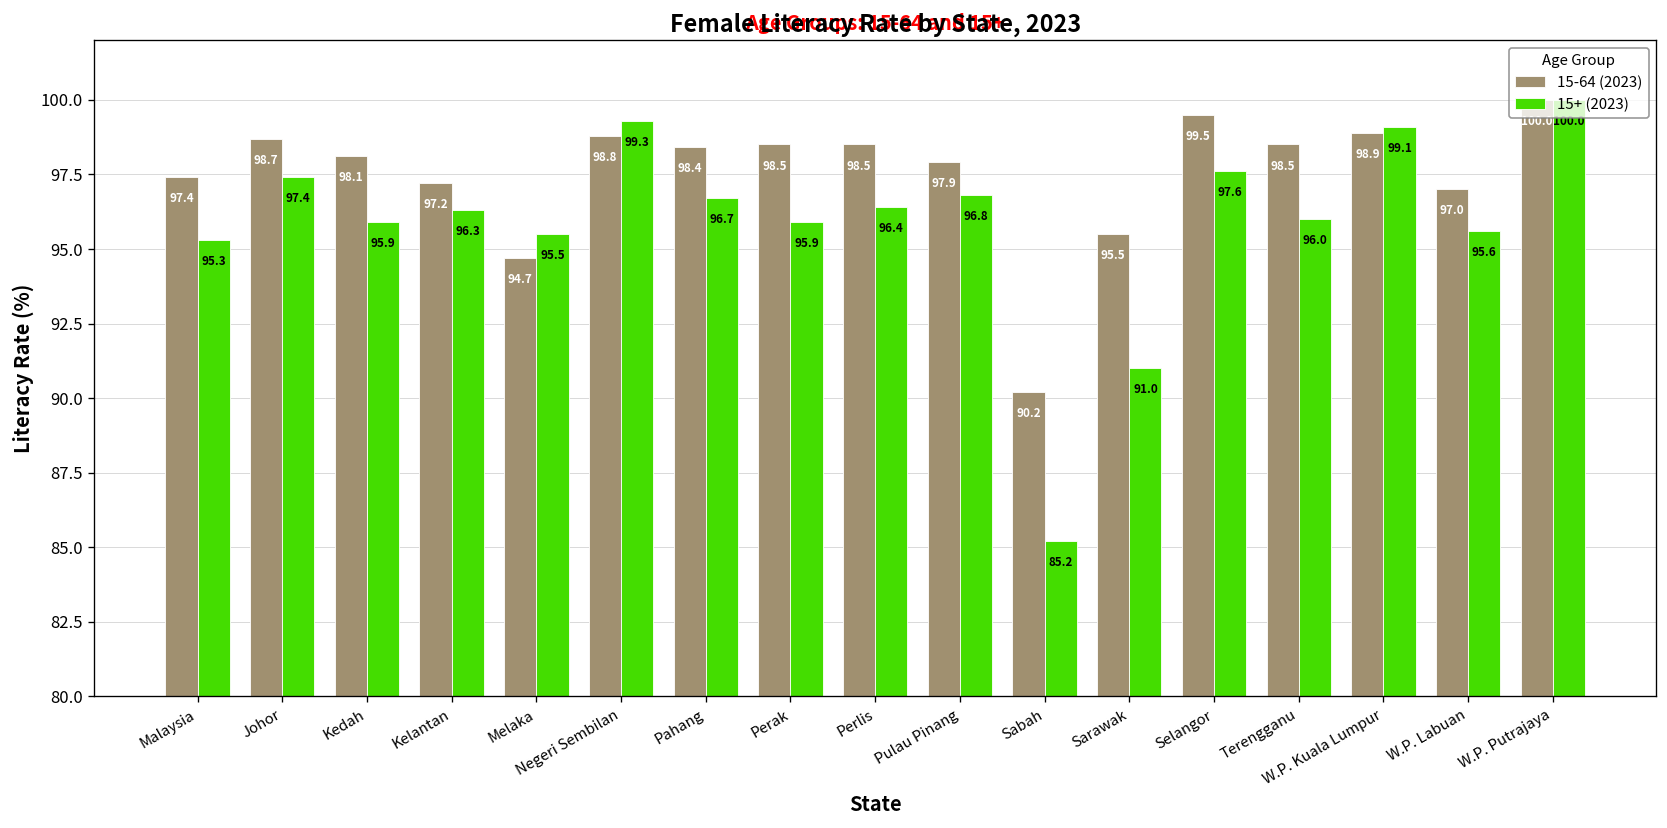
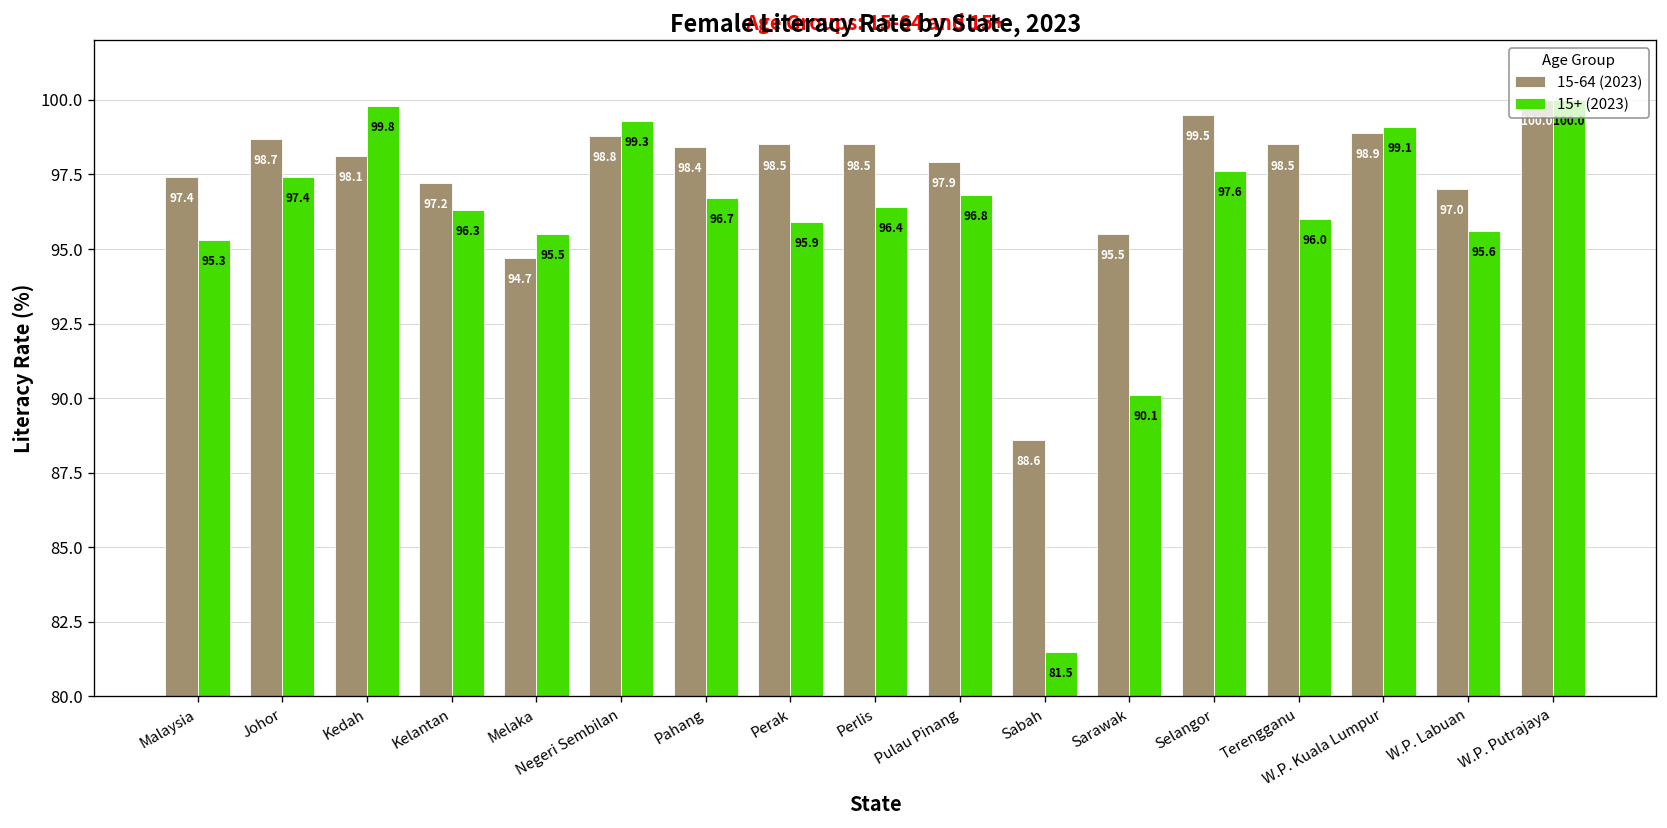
  {
    "15-64 (2023)": {
      "Malaysia": 97.4,
      "Johor": 98.7,
      "Kedah": 98.1,
      "Kelantan": 97.2,
      "Melaka": 94.7,
      "Negeri Sembilan": 98.8,
      "Pahang": 98.4,
      "Perak": 98.5,
      "Perlis": 98.5,
      "Pulau Pinang": 97.9,
-     "Sabah": 90.2,
+     "Sabah": 88.6,
      "Sarawak": 95.5,
      "Selangor": 99.5,
      "Terengganu": 98.5,
      "W.P. Kuala Lumpur": 98.9,
      "W.P. Labuan": 97.0
    },
    "15+ (2023)": {
      "Malaysia": 95.3,
      "Johor": 97.4,
-     "Kedah": 95.9,
+     "Kedah": 99.8,
      "Kelantan": 96.3,
      "Melaka": 95.5,
      "Negeri Sembilan": 99.3,
      "Pahang": 96.7,
      "Perak": 95.9,
      "Perlis": 96.4,
      "Pulau Pinang": 96.8,
-     "Sabah": 85.2,
-     "Sarawak": 91.0,
+     "Sabah": 81.5,
+     "Sarawak": 90.1,
      "Selangor": 97.6,
      "Terengganu": 96.0,
      "W.P. Kuala Lumpur": 99.1,
      "W.P. Labuan": 95.6
    }
  }
